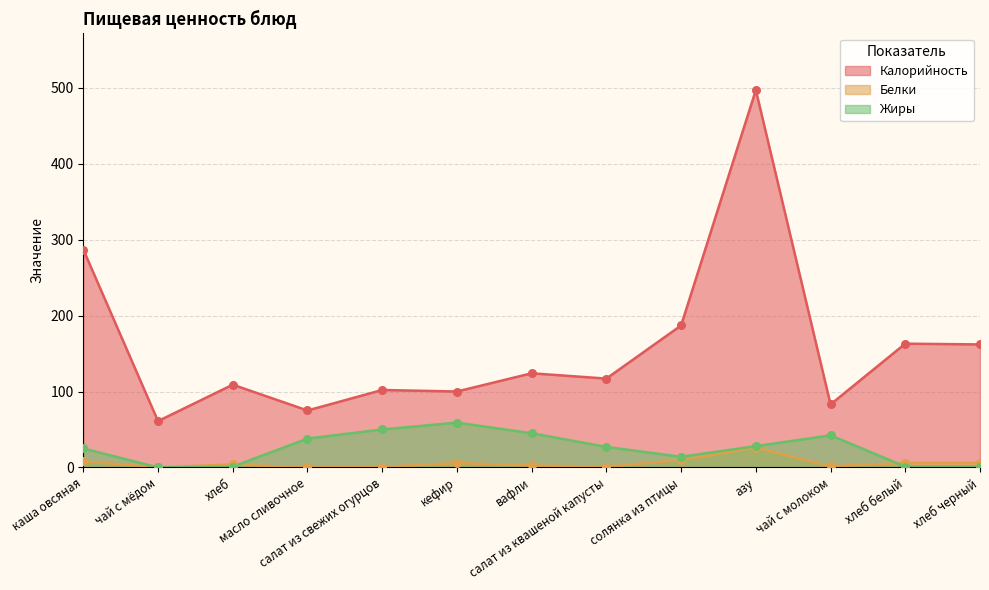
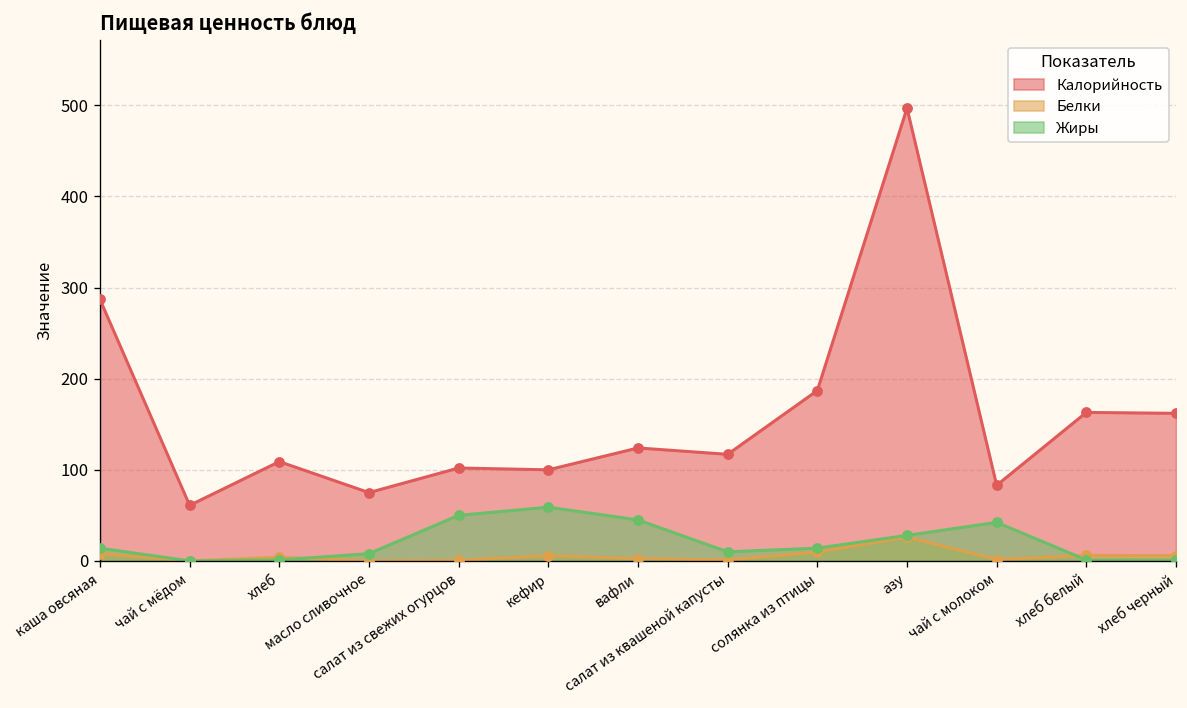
  {
    "Жиры": {
-     "каша овсяная": 30,
-     "масло сливочное": 40,
+     "каша овсяная": 10,
+     "масло сливочное": 10,
      "салат из свежих огурцов": 50,
      "кефир": 60,
      "вафли": 50,
-     "салат из квашеной капусты": 30,
+     "салат из квашеной капусты": 10,
      "солянка из птицы": 10,
      "чай с молоком": 40,
      "хлеб белый": 0,
      "хлеб черный": 0
    }
  }
